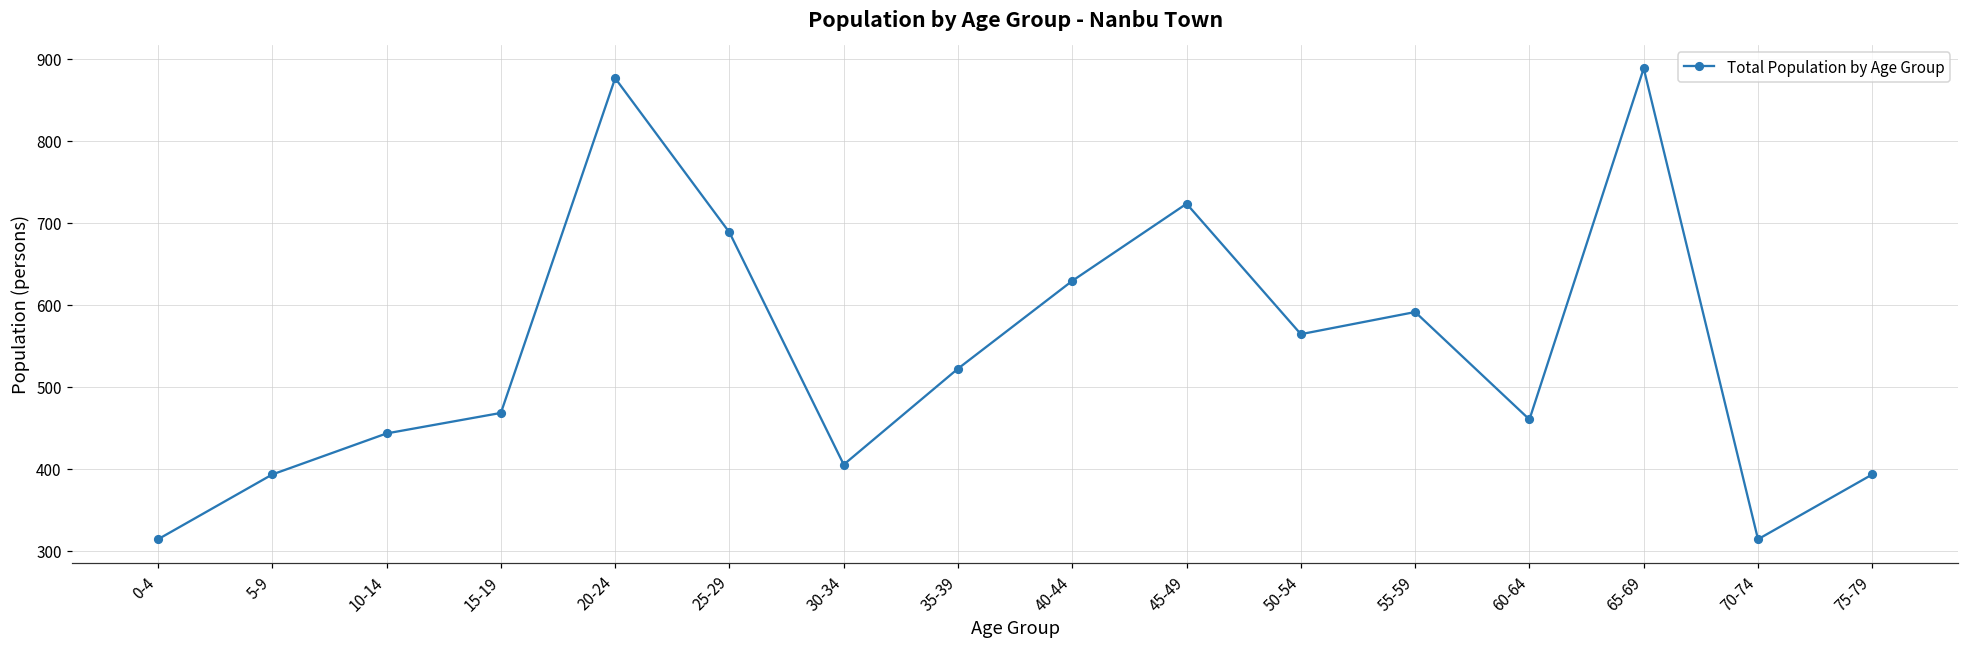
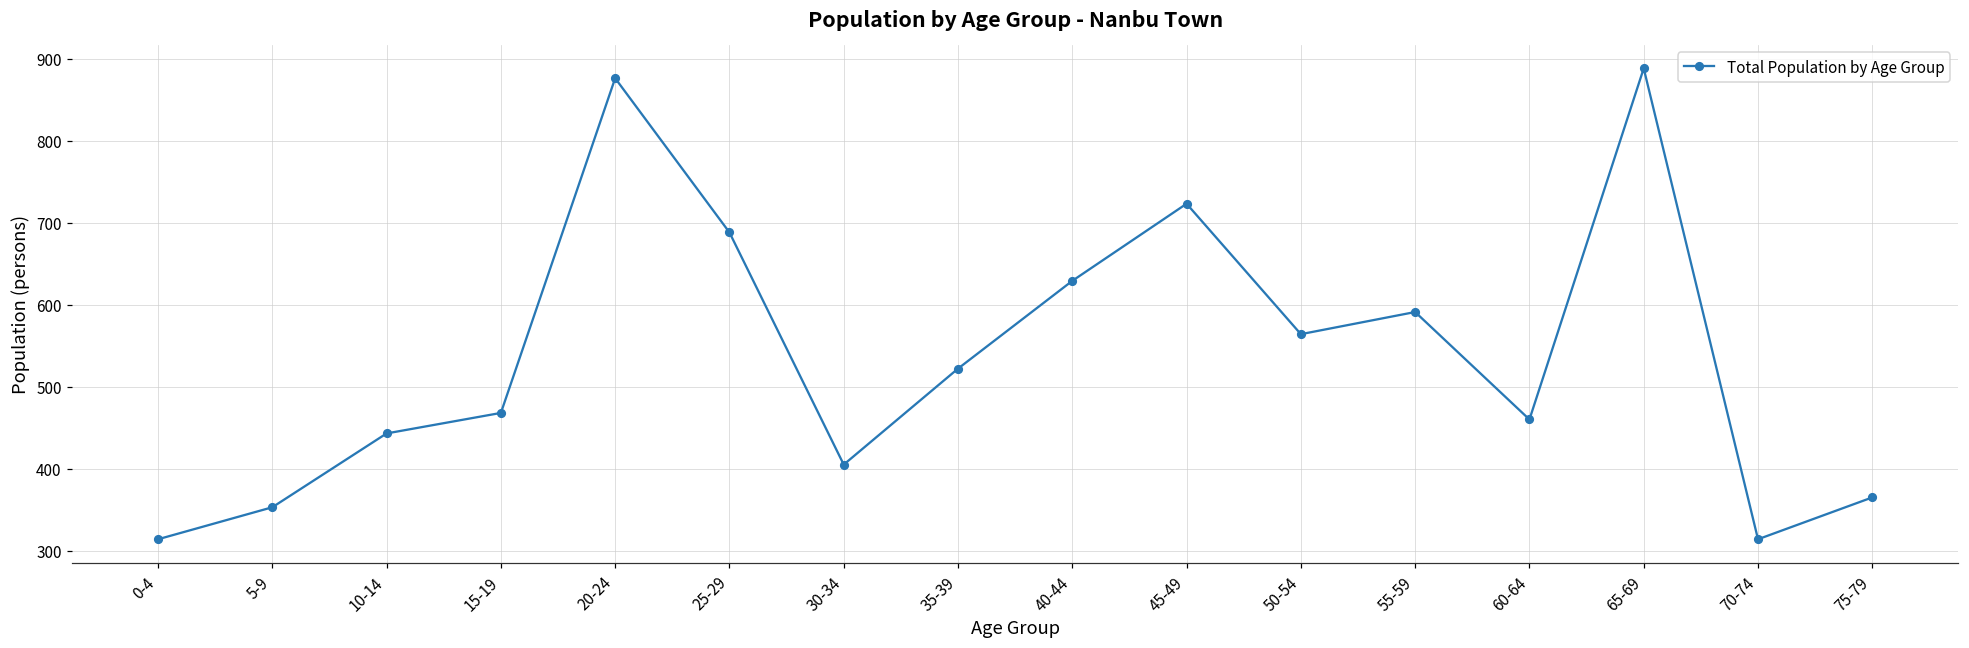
  {
    "0-4": 310,
-   "5-9": 390,
+   "5-9": 350,
    "10-14": 440,
    "15-19": 470,
    "20-24": 880,
    "25-29": 690,
    "30-34": 410,
    "35-39": 520,
    "40-44": 630,
    "45-49": 720,
    "50-54": 560,
    "55-59": 590,
    "60-64": 460,
    "65-69": 890,
    "70-74": 310,
-   "75-79": 390
+   "75-79": 370
  }
